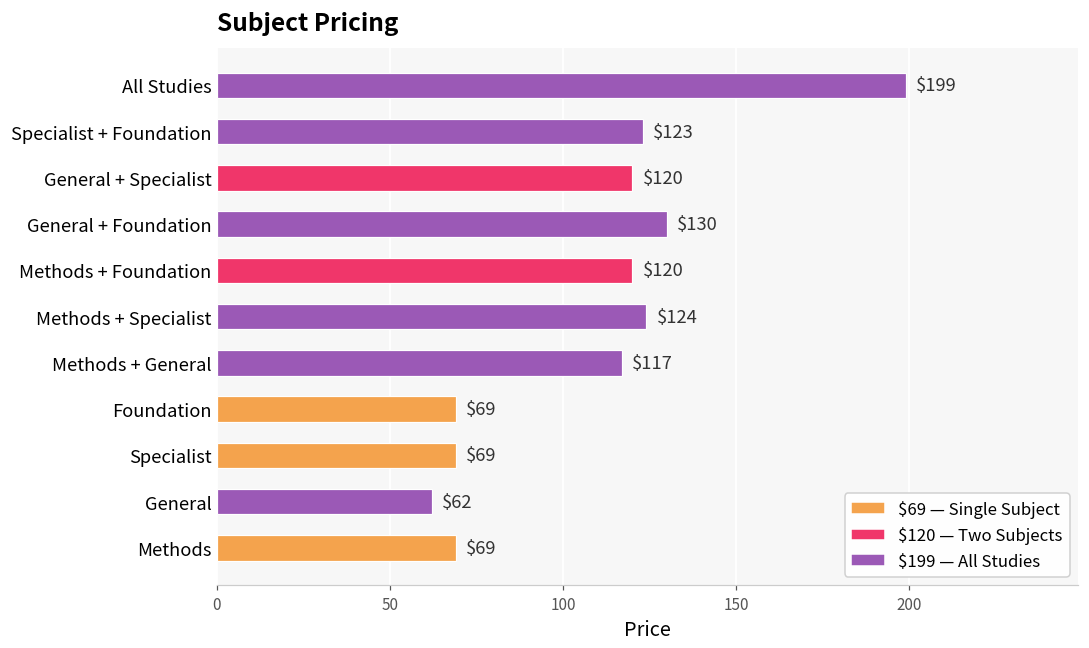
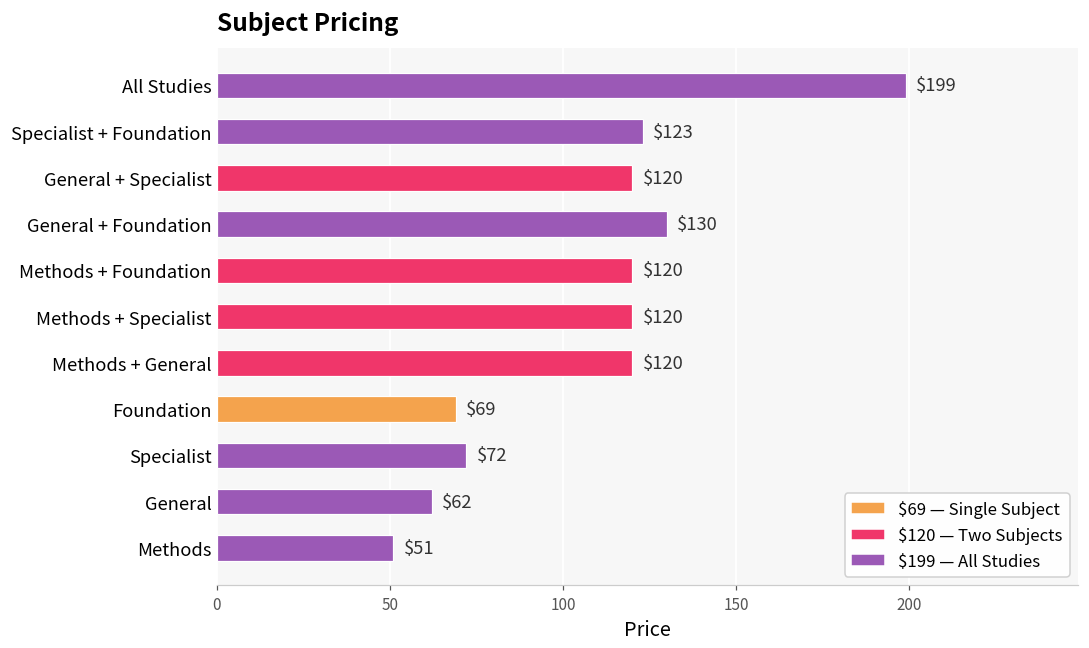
  {
    "All Studies": "$199",
    "Specialist + Foundation": "$123",
    "General + Specialist": "$120",
    "General + Foundation": "$130",
    "Methods + Foundation": "$120",
-   "Methods + Specialist": "$124",
-   "Methods + General": "$117",
+   "Methods + Specialist": "$120",
+   "Methods + General": "$120",
    "Foundation": "$69",
-   "Specialist": "$69",
+   "Specialist": "$72",
    "General": "$62",
-   "Methods": "$69"
+   "Methods": "$51"
  }
